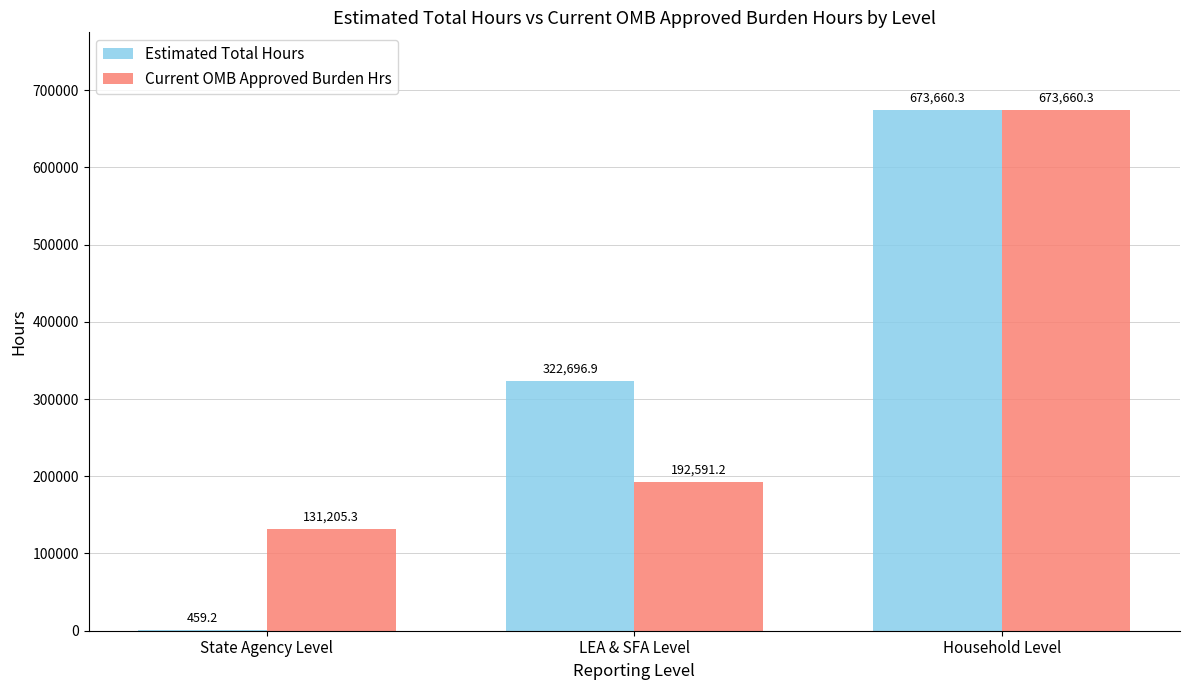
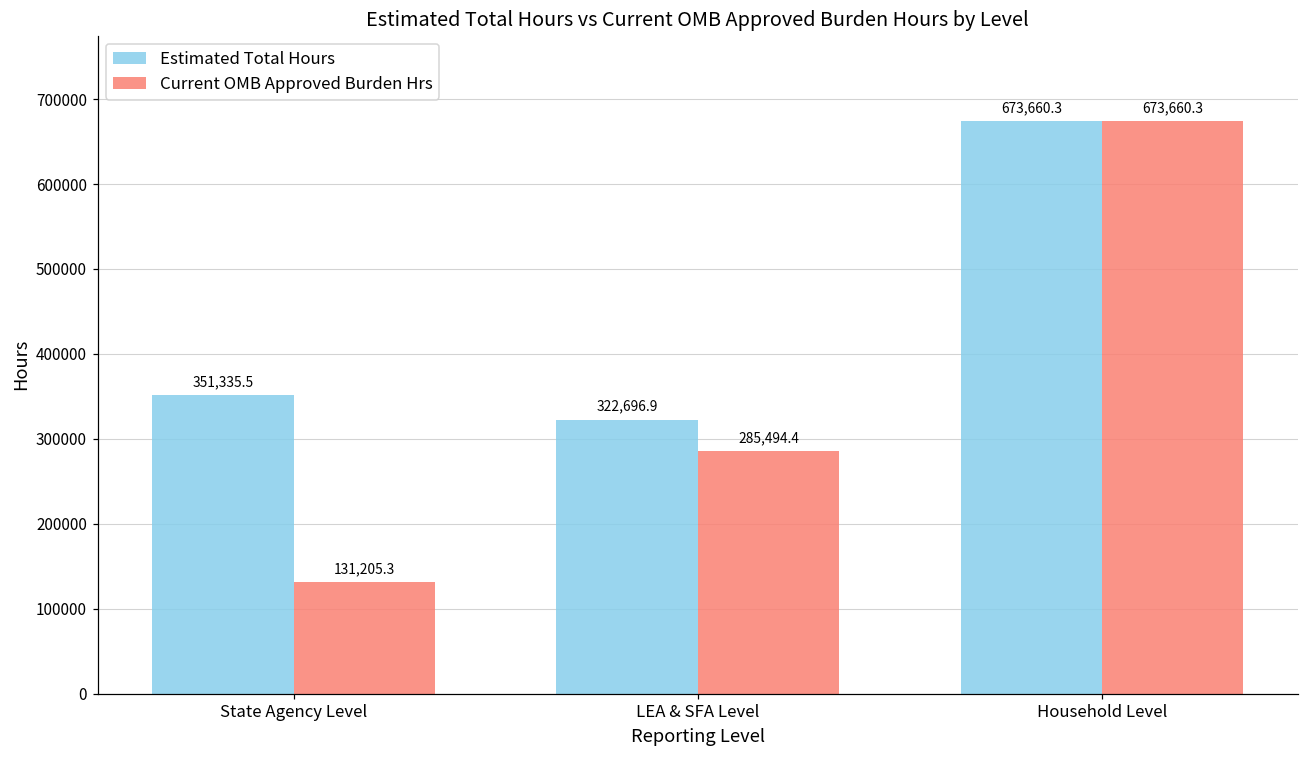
  {
    "Estimated Total Hours": {
-     "State Agency Level": "459.2",
+     "State Agency Level": "351,335.5",
      "LEA & SFA Level": "322,696.9",
      "Household Level": "673,660.3"
    },
    "Current OMB Approved Burden Hrs": {
      "State Agency Level": "131,205.3",
-     "LEA & SFA Level": "192,591.2",
+     "LEA & SFA Level": "285,494.4",
      "Household Level": "673,660.3"
    }
  }
